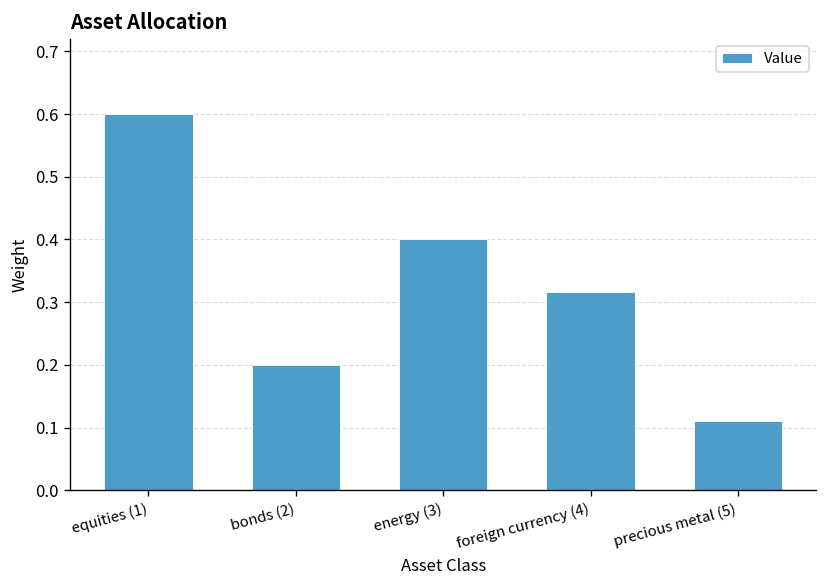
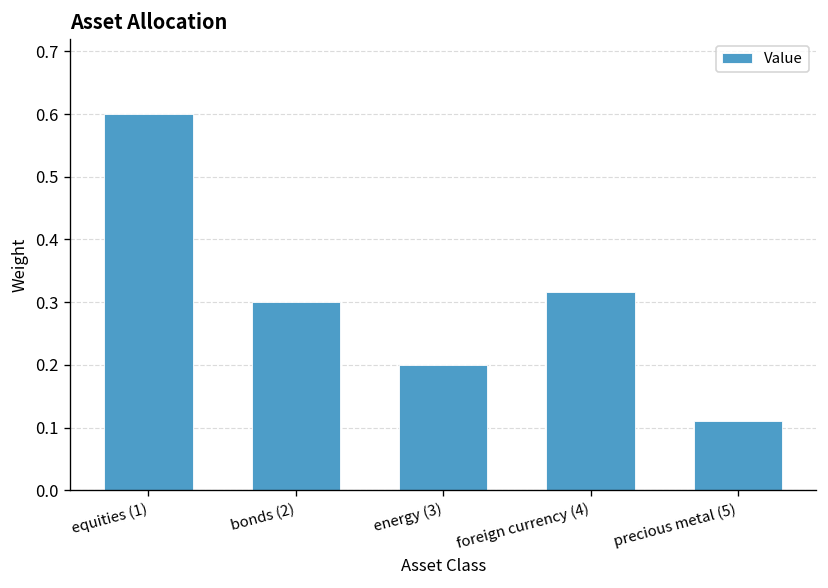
  {
    "equities (1)": 0.6,
-   "bonds (2)": 0.2,
-   "energy (3)": 0.4,
+   "bonds (2)": 0.3,
+   "energy (3)": 0.2,
    "foreign currency (4)": 0.32,
    "precious metal (5)": 0.11
  }
